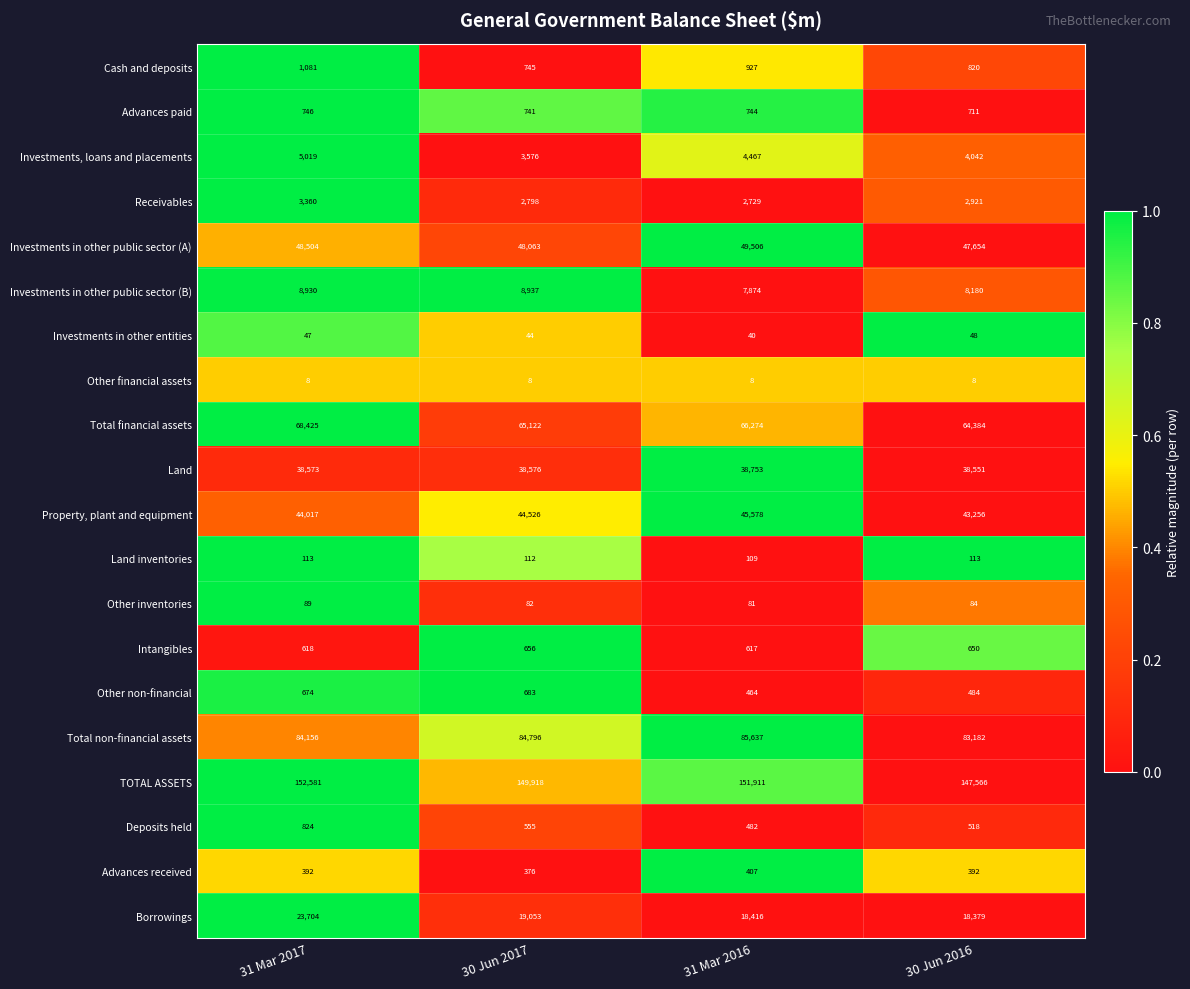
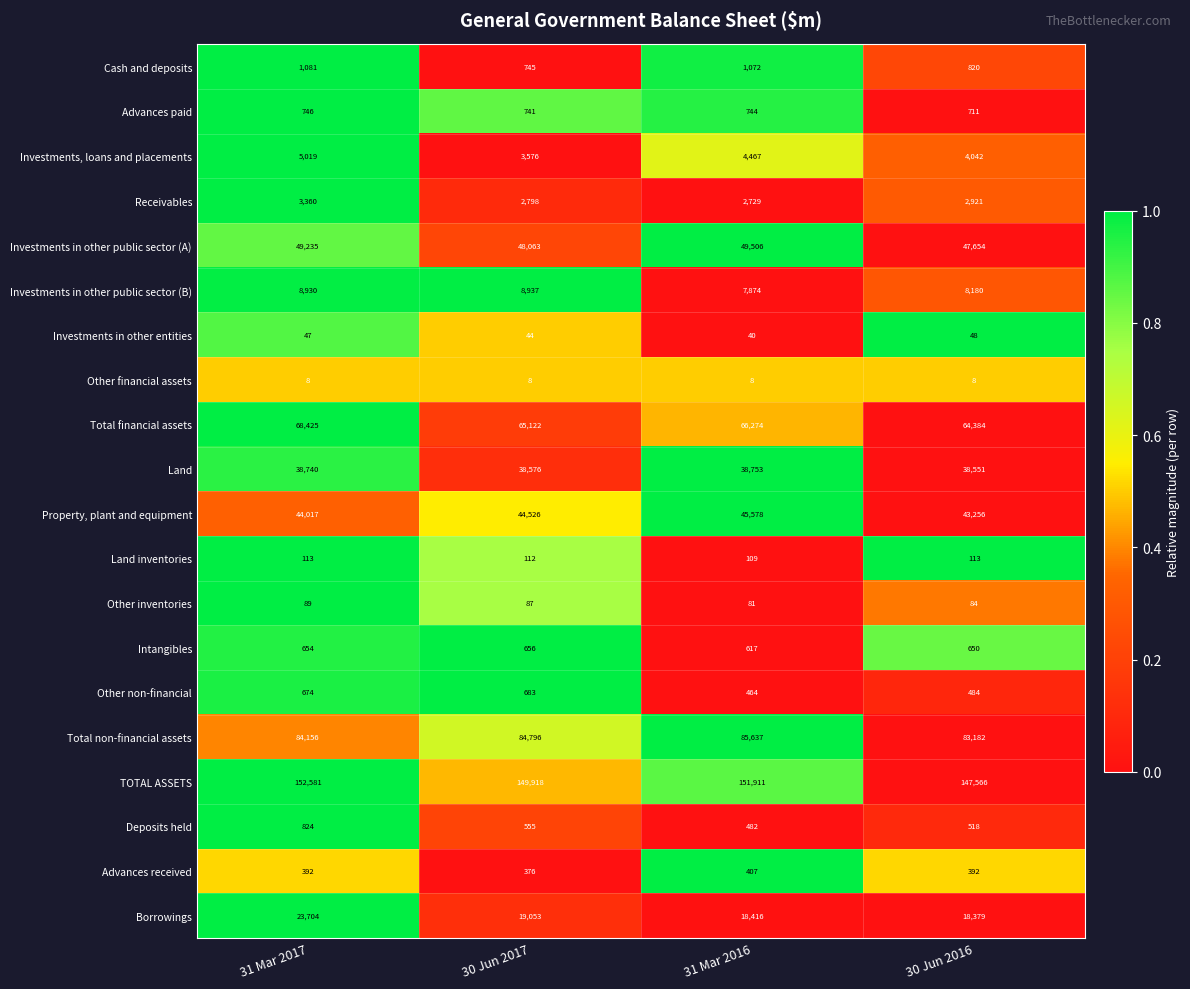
  {
    "Cash and deposits": {
      "31 Mar 2017": "1,081",
      "30 Jun 2017": "745",
-     "31 Mar 2016": "927",
+     "31 Mar 2016": "1,072",
      "30 Jun 2016": "820"
    },
    "Advances paid": {
      "31 Mar 2017": "746",
      "30 Jun 2017": "741",
      "31 Mar 2016": "744",
      "30 Jun 2016": "711"
    },
    "Investments, loans and placements": {
      "31 Mar 2017": "5,019",
      "30 Jun 2017": "3,576",
      "31 Mar 2016": "4,467",
      "30 Jun 2016": "4,042"
    },
    "Receivables": {
      "31 Mar 2017": "3,360",
      "30 Jun 2017": "2,798",
      "31 Mar 2016": "2,729",
      "30 Jun 2016": "2,921"
    },
    "Investments in other public sector (A)": {
-     "31 Mar 2017": "48,504",
+     "31 Mar 2017": "49,235",
      "30 Jun 2017": "48,063",
      "31 Mar 2016": "49,506",
      "30 Jun 2016": "47,654"
    },
    "Investments in other public sector (B)": {
      "31 Mar 2017": "8,930",
      "30 Jun 2017": "8,937",
      "31 Mar 2016": "7,874",
      "30 Jun 2016": "8,180"
    },
    "Investments in other entities": {
      "31 Mar 2017": "47",
      "30 Jun 2017": "44",
      "31 Mar 2016": "40",
      "30 Jun 2016": "48"
    },
    "Other financial assets": {
      "31 Mar 2017": "8",
      "30 Jun 2017": "8",
      "31 Mar 2016": "8",
      "30 Jun 2016": "8"
    },
    "Total financial assets": {
      "31 Mar 2017": "68,425",
      "30 Jun 2017": "65,122",
      "31 Mar 2016": "66,274",
      "30 Jun 2016": "64,384"
    },
    "Land": {
-     "31 Mar 2017": "38,573",
+     "31 Mar 2017": "38,740",
      "30 Jun 2017": "38,576",
      "31 Mar 2016": "38,753",
      "30 Jun 2016": "38,551"
    },
    "Property, plant and equipment": {
      "31 Mar 2017": "44,017",
      "30 Jun 2017": "44,526",
      "31 Mar 2016": "45,578",
      "30 Jun 2016": "43,256"
    },
    "Land inventories": {
      "31 Mar 2017": "113",
      "30 Jun 2017": "112",
      "31 Mar 2016": "109",
      "30 Jun 2016": "113"
    },
    "Other inventories": {
      "31 Mar 2017": "89",
-     "30 Jun 2017": "82",
+     "30 Jun 2017": "87",
      "31 Mar 2016": "81",
      "30 Jun 2016": "84"
    },
    "Intangibles": {
-     "31 Mar 2017": "618",
+     "31 Mar 2017": "654",
      "30 Jun 2017": "656",
      "31 Mar 2016": "617",
      "30 Jun 2016": "650"
    },
    "Other non-financial": {
      "31 Mar 2017": "674",
      "30 Jun 2017": "683",
      "31 Mar 2016": "464",
      "30 Jun 2016": "484"
    },
    "Total non-financial assets": {
      "31 Mar 2017": "84,156",
      "30 Jun 2017": "84,796",
      "31 Mar 2016": "85,637",
      "30 Jun 2016": "83,182"
    },
    "TOTAL ASSETS": {
      "31 Mar 2017": "152,581",
      "30 Jun 2017": "149,918",
      "31 Mar 2016": "151,911",
      "30 Jun 2016": "147,566"
    },
    "Deposits held": {
      "31 Mar 2017": "824",
      "30 Jun 2017": "555",
      "31 Mar 2016": "482",
      "30 Jun 2016": "518"
    },
    "Advances received": {
      "31 Mar 2017": "392",
      "30 Jun 2017": "376",
      "31 Mar 2016": "407",
      "30 Jun 2016": "392"
    },
    "Borrowings": {
      "31 Mar 2017": "23,704",
      "30 Jun 2017": "19,053",
      "31 Mar 2016": "18,416",
      "30 Jun 2016": "18,379"
    }
  }
